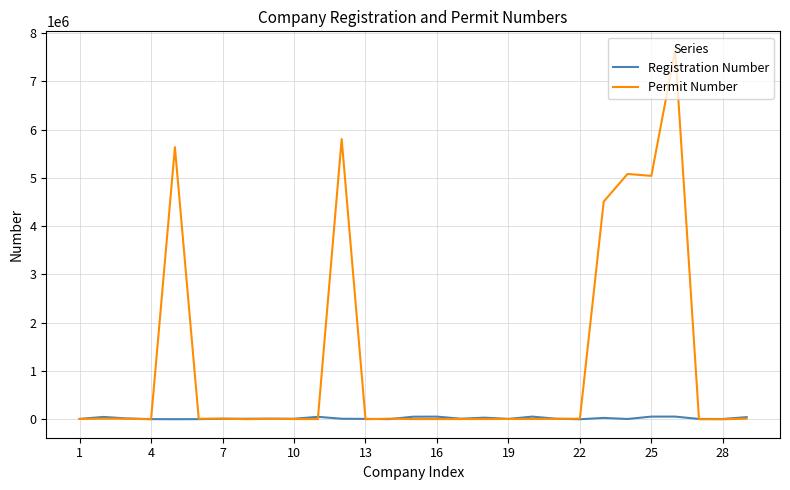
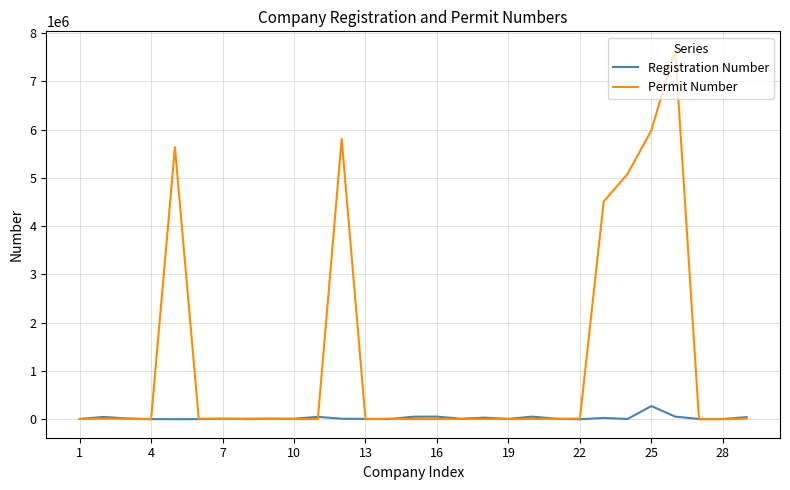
  {
    "Registration Number": {
-     "25": 100000
+     "25": 300000
    },
    "Permit Number": {
-     "25": 5000000
+     "25": 6000000
    }
  }
